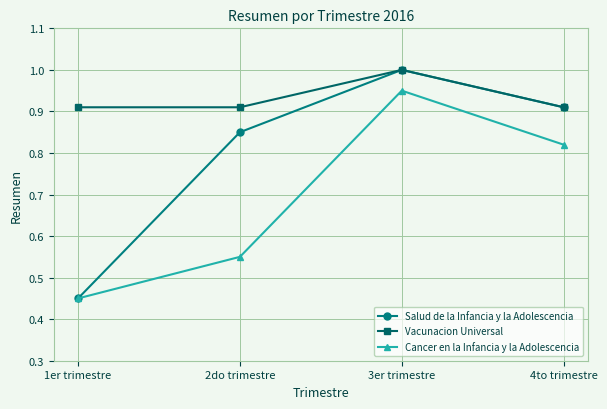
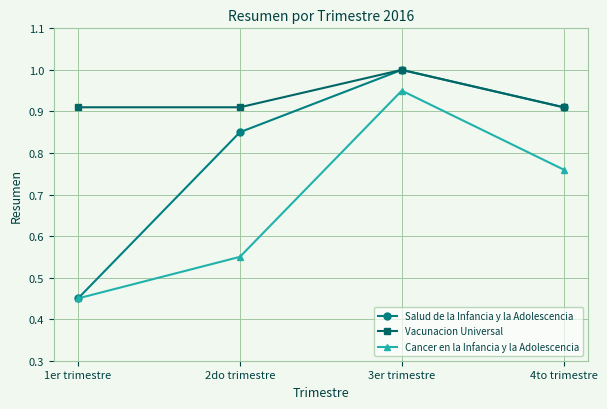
  {
    "Cancer en la Infancia y la Adolescencia": {
      "2do trimestre": 0.55,
      "3er trimestre": 0.95,
-     "4to trimestre": 0.82
+     "4to trimestre": 0.76
    }
  }
